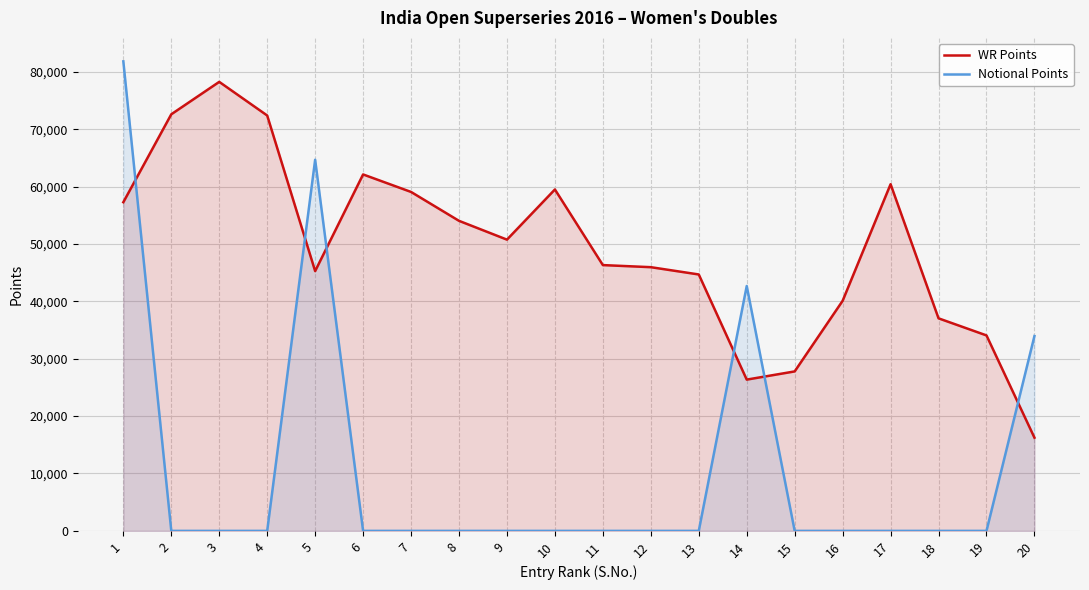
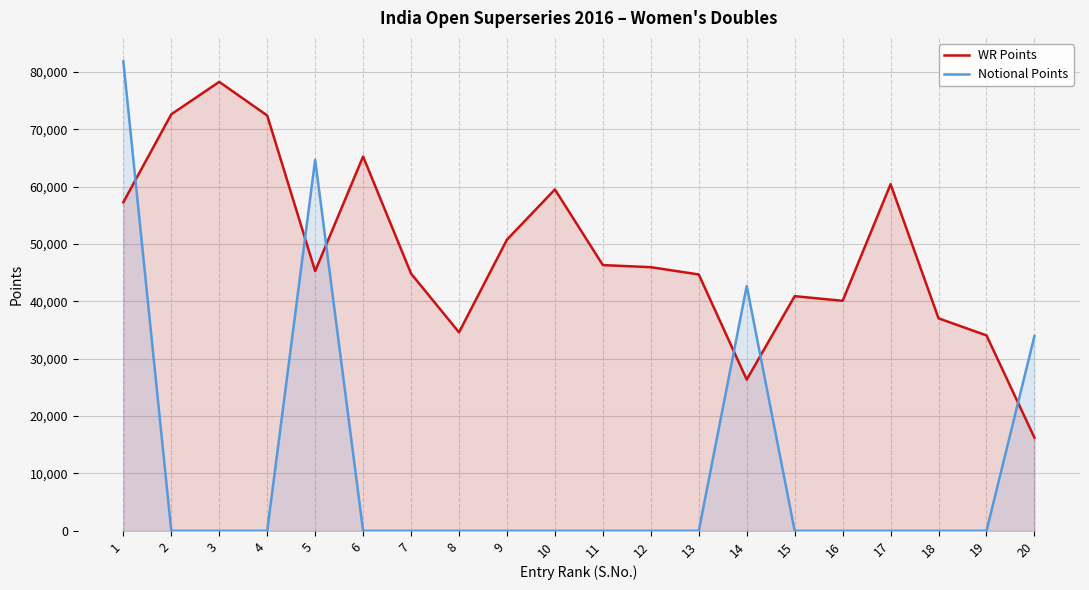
  {
    "WR Points": {
      "1": "57,000",
      "2": "73,000",
      "3": "78,000",
      "4": "72,000",
      "5": "45,000",
-     "6": "62,000",
-     "7": "59,000",
-     "8": "54,000",
+     "6": "65,000",
+     "7": "45,000",
+     "8": "35,000",
      "9": "51,000",
      "10": "59,000",
      "11": "46,000",
      "12": "46,000",
      "13": "45,000",
      "14": "26,000",
-     "15": "28,000",
+     "15": "41,000",
      "16": "40,000",
      "17": "60,000",
      "18": "37,000",
      "19": "34,000",
      "20": "16,000"
    },
    "Notional Points": {
      "1": "82,000",
      "2": "0",
      "3": "0",
      "4": "0",
      "5": "65,000",
      "6": "0",
      "7": "0",
      "8": "0",
      "9": "0",
      "10": "0",
      "11": "0",
      "12": "0",
      "13": "0",
      "14": "43,000",
      "15": "0",
      "16": "0",
      "17": "0",
      "18": "0",
      "19": "0",
      "20": "34,000"
    }
  }
